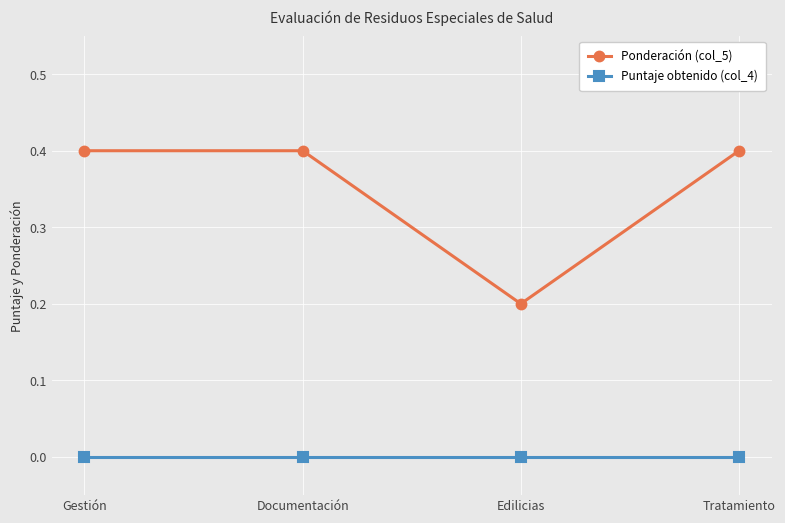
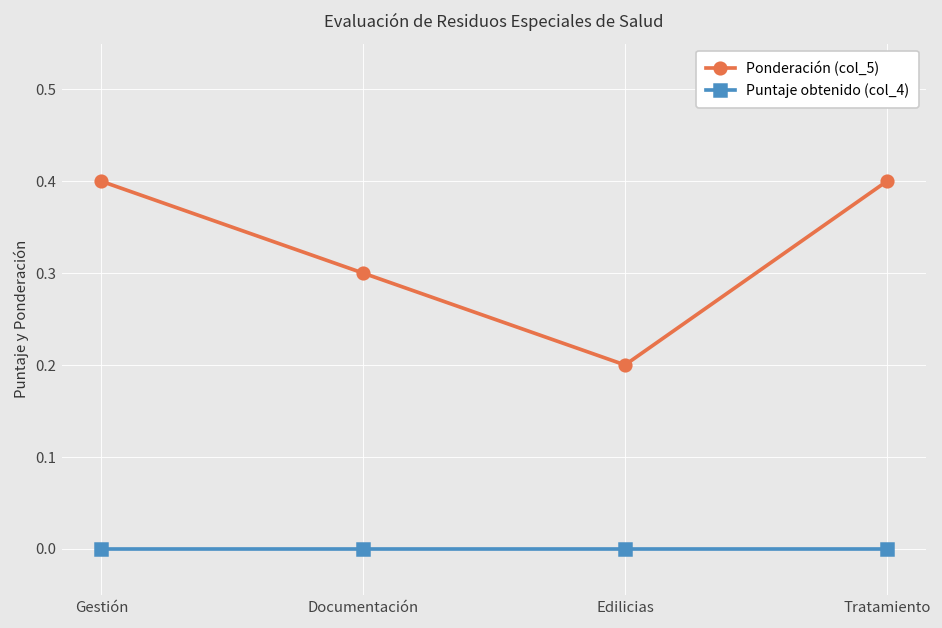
  {
    "Ponderación (col_5)": {
      "Gestión": 0.4,
-     "Documentación": 0.4,
+     "Documentación": 0.3,
      "Edilicias": 0.2,
      "Tratamiento": 0.4
    },
    "Puntaje obtenido (col_4)": {
      "Gestión": 0.0,
      "Documentación": 0.0,
      "Edilicias": 0.0,
      "Tratamiento": 0.0
    }
  }
